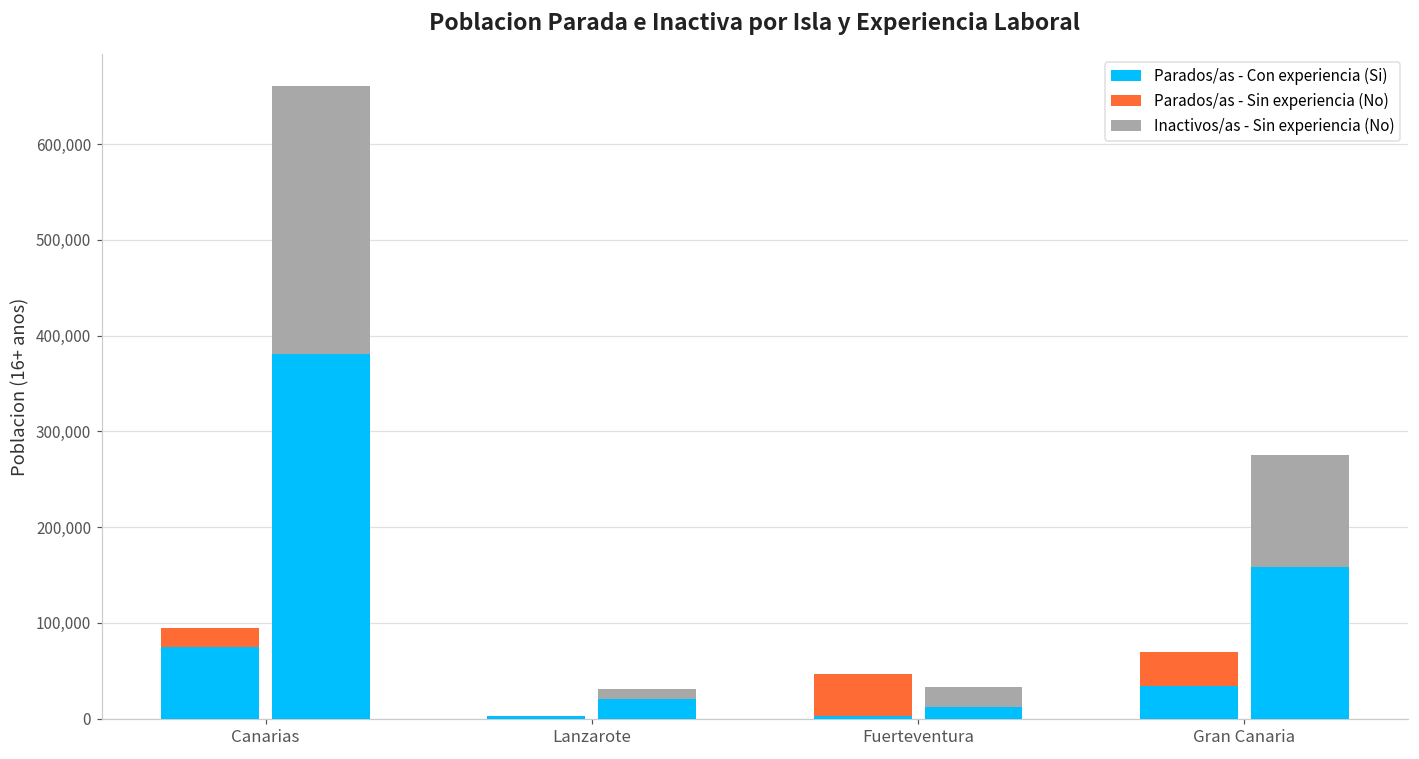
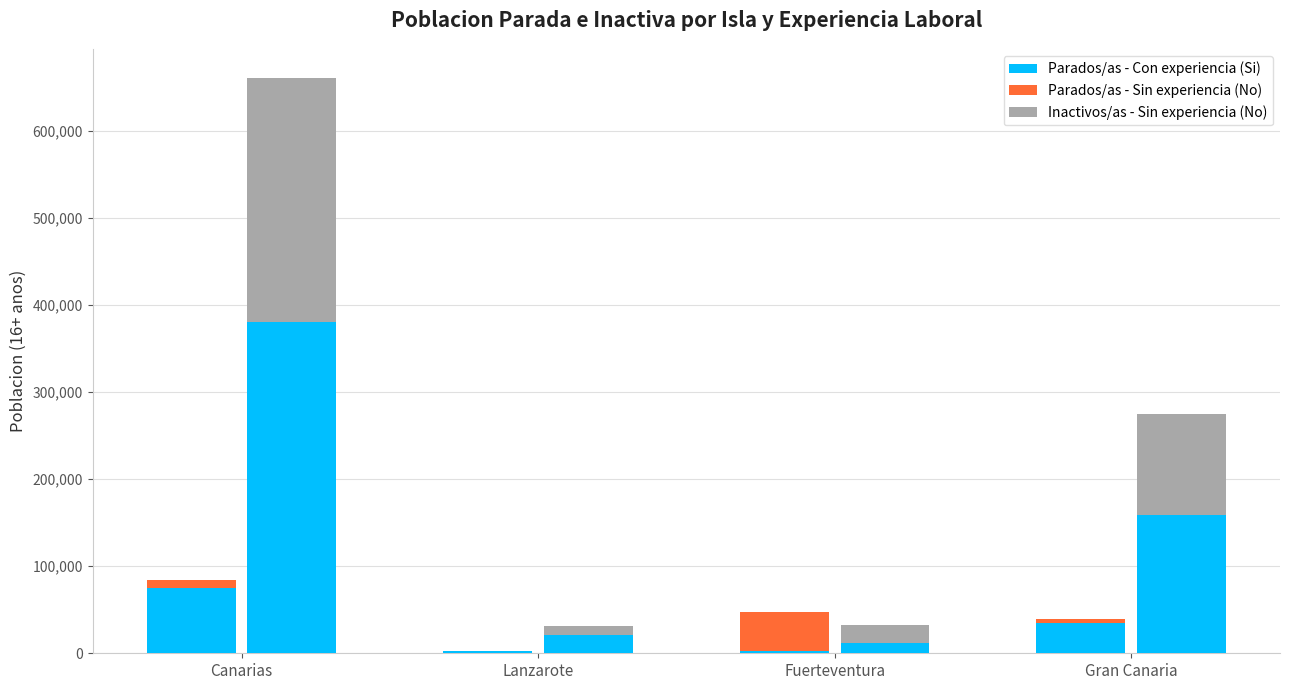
  {
    "Parados/as - Sin experiencia (No)": {
-     "Canarias": "20,000",
+     "Canarias": "10,000",
      "Fuerteventura": "40,000",
-     "Gran Canaria": "40,000"
+     "Gran Canaria": "0"
    },
    "Inactivos/as - Sin experiencia (No)": {
      "Canarias": "280,000",
      "Lanzarote": "10,000",
      "Fuerteventura": "20,000",
      "Gran Canaria": "120,000"
    }
  }
